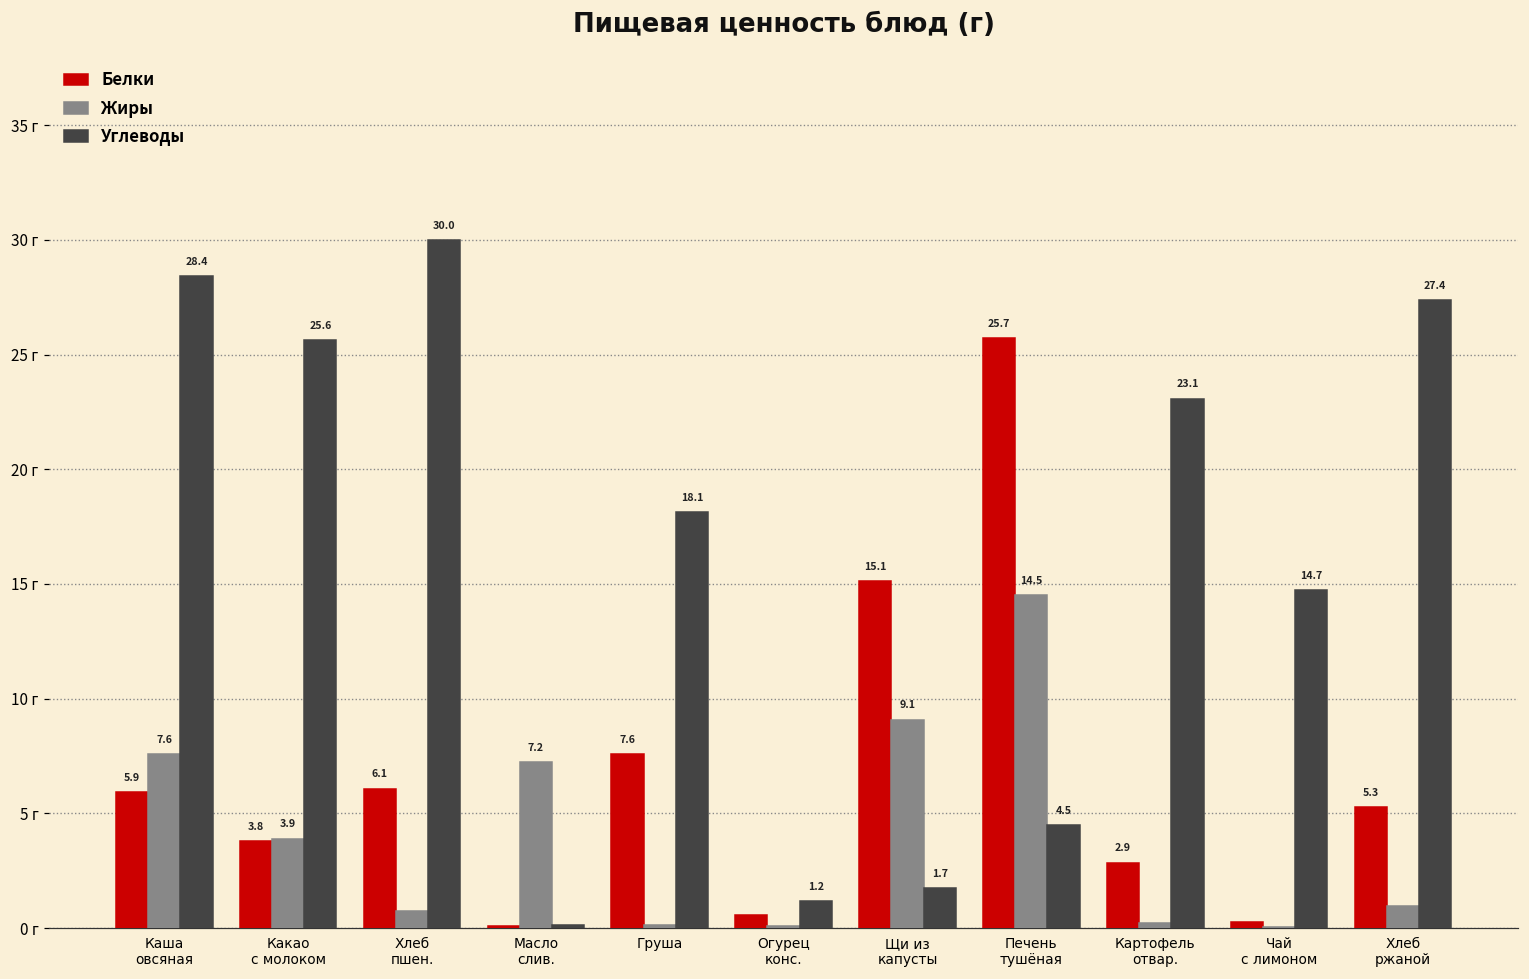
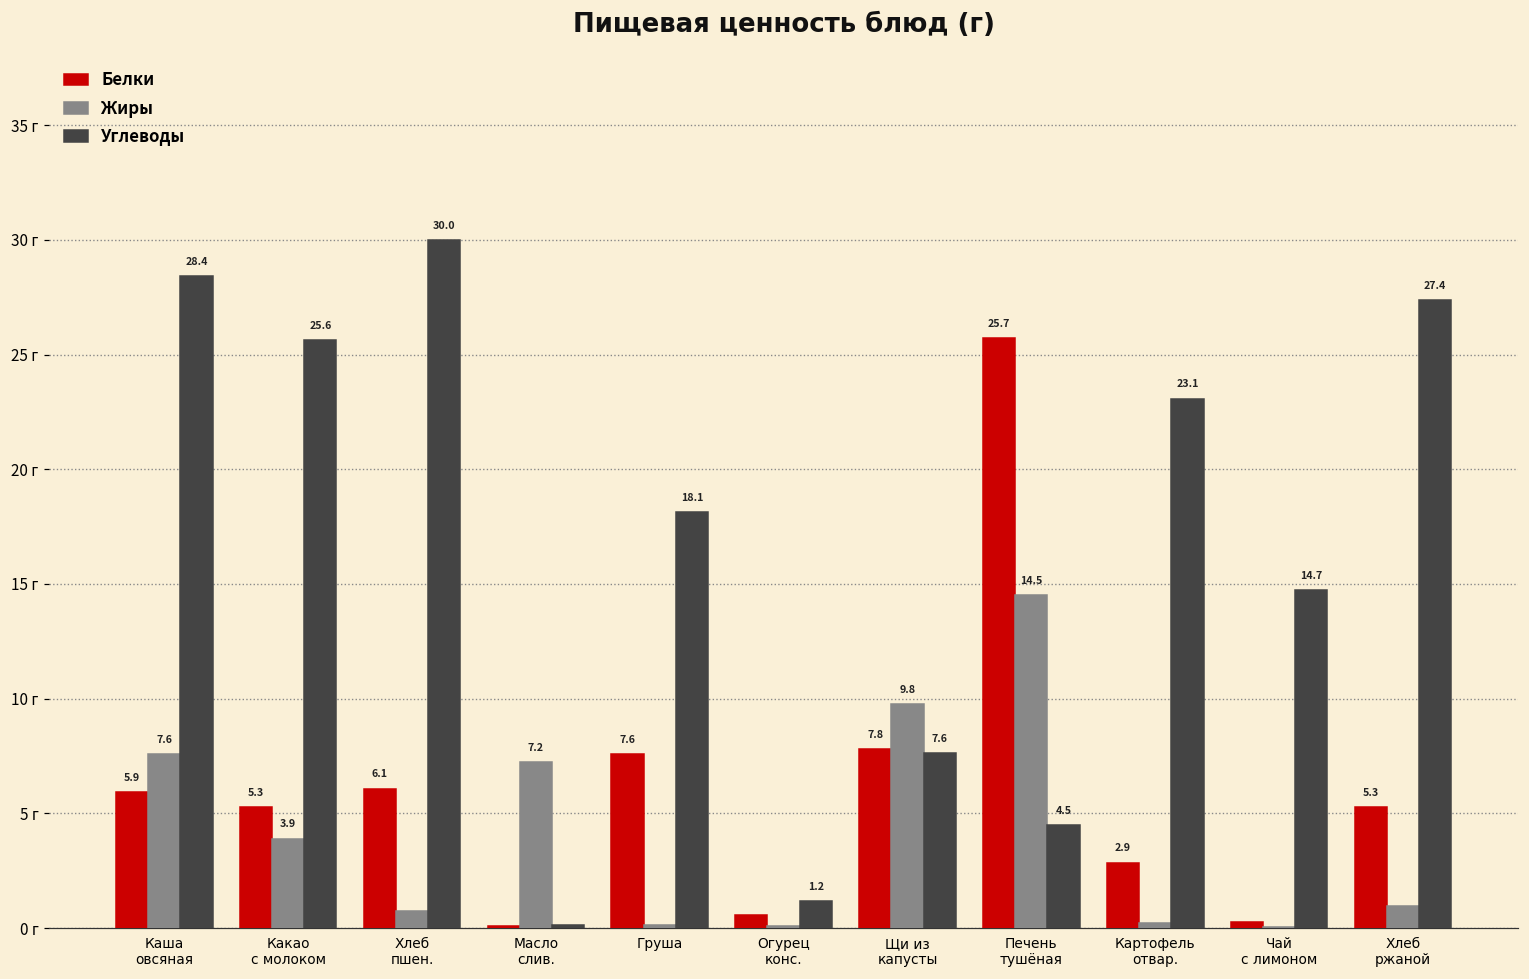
  {
    "Белки": {
      "Каша овсяная": 5.9,
-     "Какао с молоком": 3.8,
+     "Какао с молоком": 5.3,
      "Хлеб пшен.": 6.1,
      "Груша": 7.6,
-     "Щи из капусты": 15.1,
+     "Щи из капусты": 7.8,
      "Печень тушёная": 25.7,
      "Картофель отвар.": 2.9,
      "Хлеб ржаной": 5.3
    },
    "Жиры": {
      "Каша овсяная": 7.6,
      "Какао с молоком": 3.9,
      "Масло слив.": 7.2,
-     "Щи из капусты": 9.1,
+     "Щи из капусты": 9.8,
      "Печень тушёная": 14.5
    },
    "Углеводы": {
      "Каша овсяная": 28.4,
      "Какао с молоком": 25.6,
      "Хлеб пшен.": 30.0,
      "Груша": 18.1,
      "Огурец конс.": 1.2,
-     "Щи из капусты": 1.7,
+     "Щи из капусты": 7.6,
      "Печень тушёная": 4.5,
      "Картофель отвар.": 23.1,
      "Чай с лимоном": 14.7,
      "Хлеб ржаной": 27.4
    }
  }
